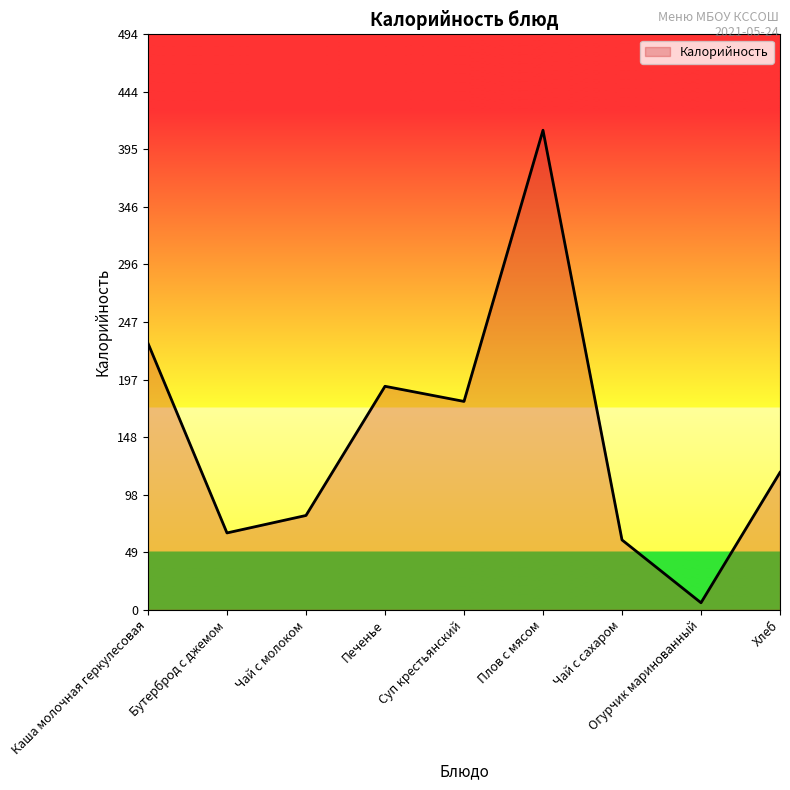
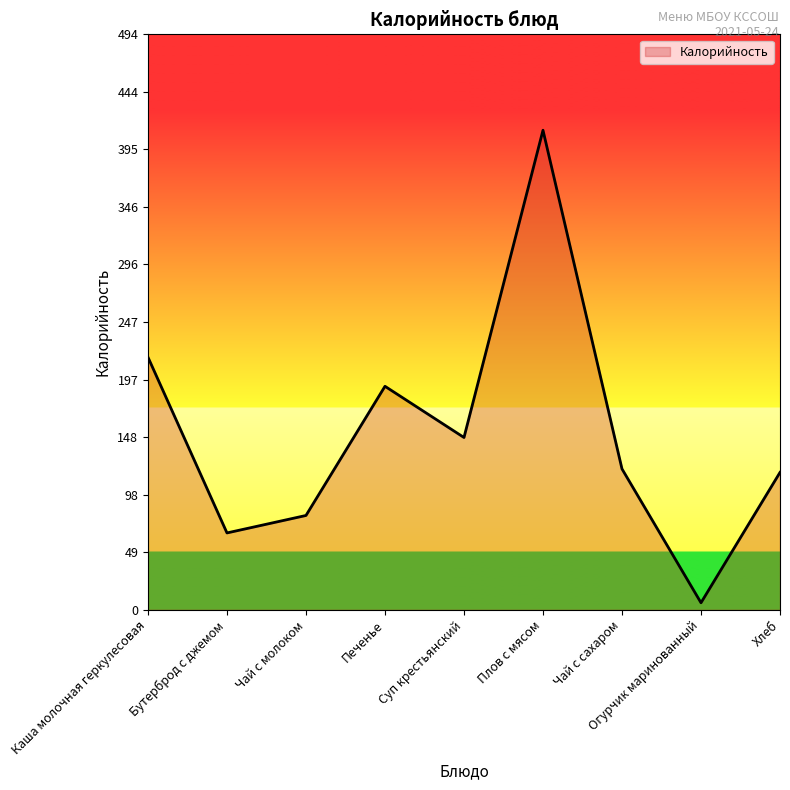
  {
-   "Каша молочная геркулесовая": 229,
+   "Каша молочная геркулесовая": 217,
    "Бутерброд с джемом": 66,
    "Чай с молоком": 81,
    "Печенье": 192,
-   "Суп крестьянский": 179,
+   "Суп крестьянский": 148,
    "Плов с мясом": 412,
-   "Чай с сахаром": 60,
+   "Чай с сахаром": 121,
    "Огурчик маринованный": 6,
    "Хлеб": 118
  }
